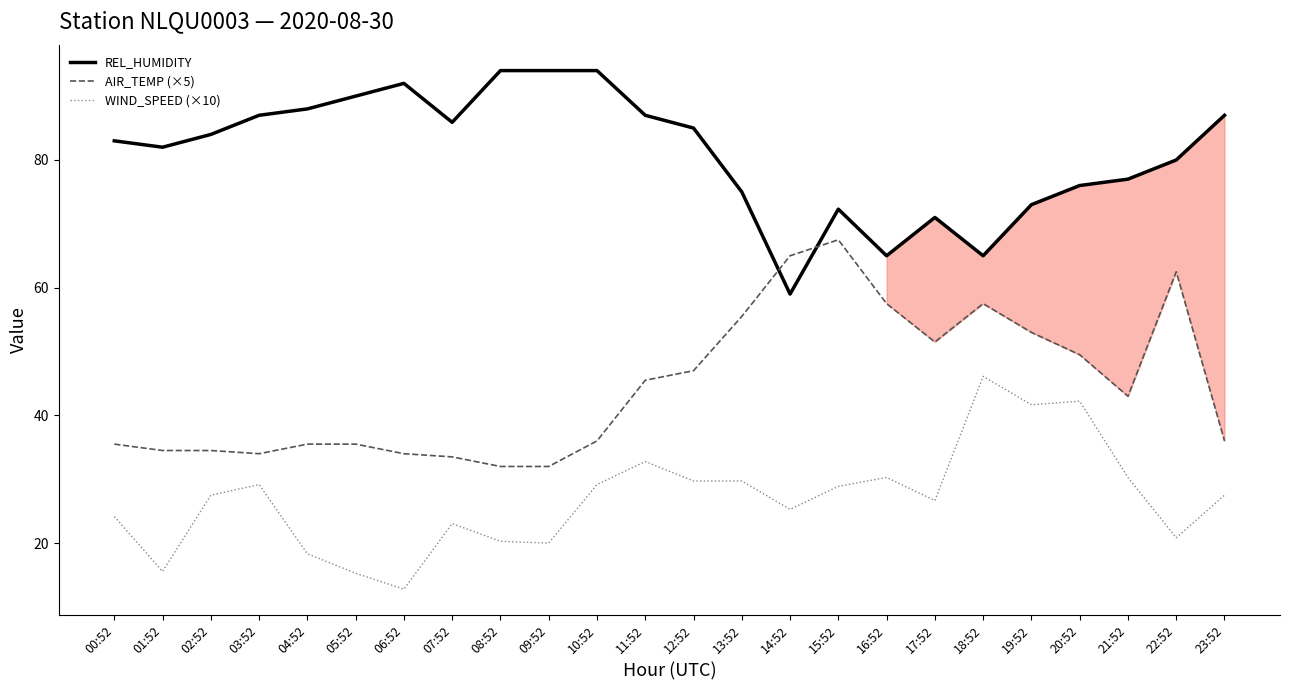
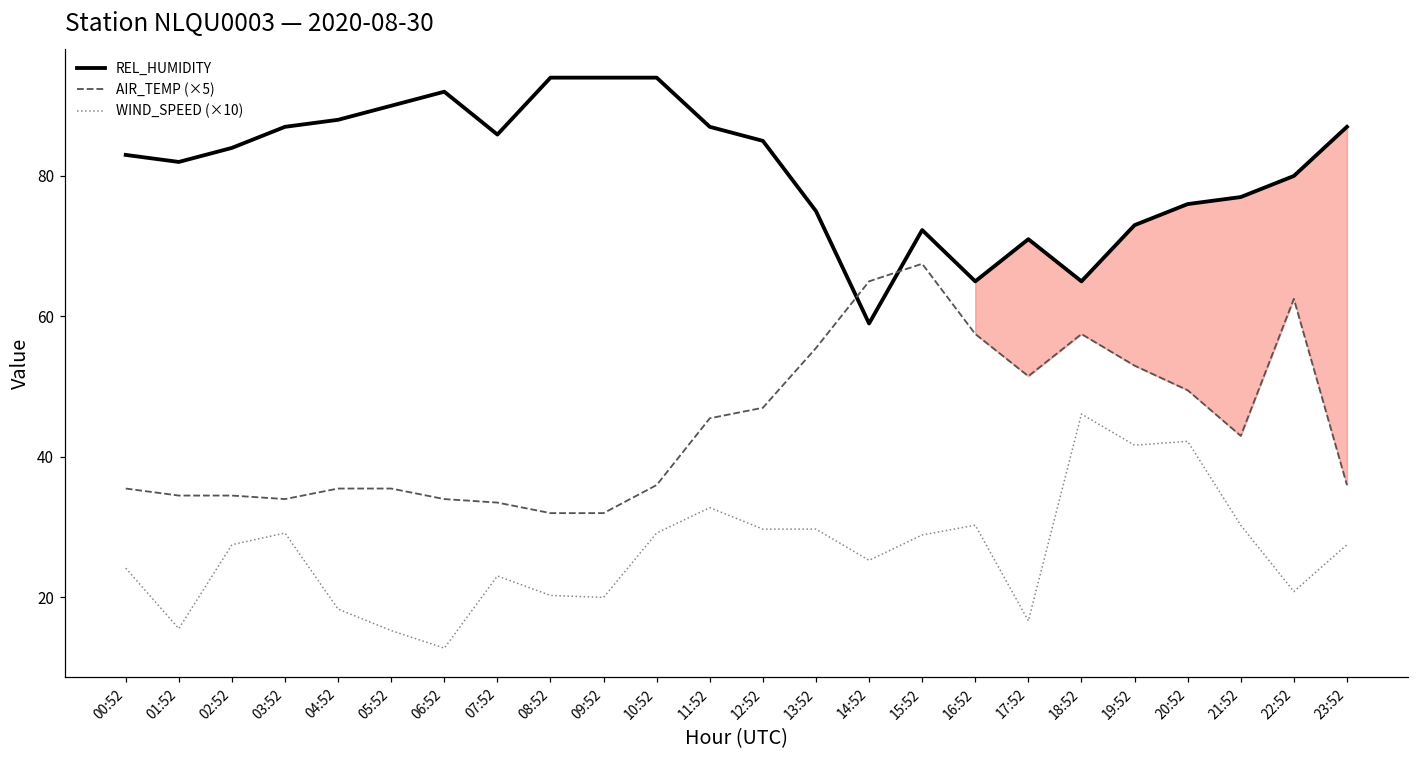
  {
    "REL_HUMIDITY": {
      "00:52": 83,
      "01:52": 82,
      "02:52": 84,
      "03:52": 87,
      "04:52": 88,
      "05:52": 90,
      "06:52": 92,
      "07:52": 86,
      "08:52": 94,
      "09:52": 94,
      "10:52": 94,
      "11:52": 87,
      "12:52": 85,
      "13:52": 75,
      "14:52": 59,
      "15:52": 72
    },
    "AIR_TEMP (×5)": {
      "00:52": 36,
      "01:52": 35,
      "02:52": 35,
      "03:52": 34,
      "04:52": 36,
      "05:52": 36,
      "06:52": 34,
      "07:52": 34,
      "08:52": 32,
      "09:52": 32,
      "10:52": 36,
      "11:52": 46,
      "12:52": 47,
      "13:52": 56,
      "14:52": 65,
      "15:52": 68,
      "16:52": 58,
      "17:52": 52,
      "18:52": 58,
      "19:52": 53,
      "20:52": 50,
      "21:52": 43,
      "22:52": 63,
      "23:52": 36
    },
    "WIND_SPEED (×10)": {
      "00:52": 24,
      "01:52": 16,
      "02:52": 28,
      "03:52": 29,
      "04:52": 18,
      "05:52": 15,
      "06:52": 13,
      "07:52": 23,
      "08:52": 20,
      "09:52": 20,
      "10:52": 29,
      "11:52": 33,
      "12:52": 30,
      "13:52": 30,
      "14:52": 25,
      "15:52": 29,
      "16:52": 30,
-     "17:52": 27,
+     "17:52": 17,
      "18:52": 46,
      "19:52": 42,
      "20:52": 42,
      "21:52": 30,
      "22:52": 21,
      "23:52": 28
    }
  }
